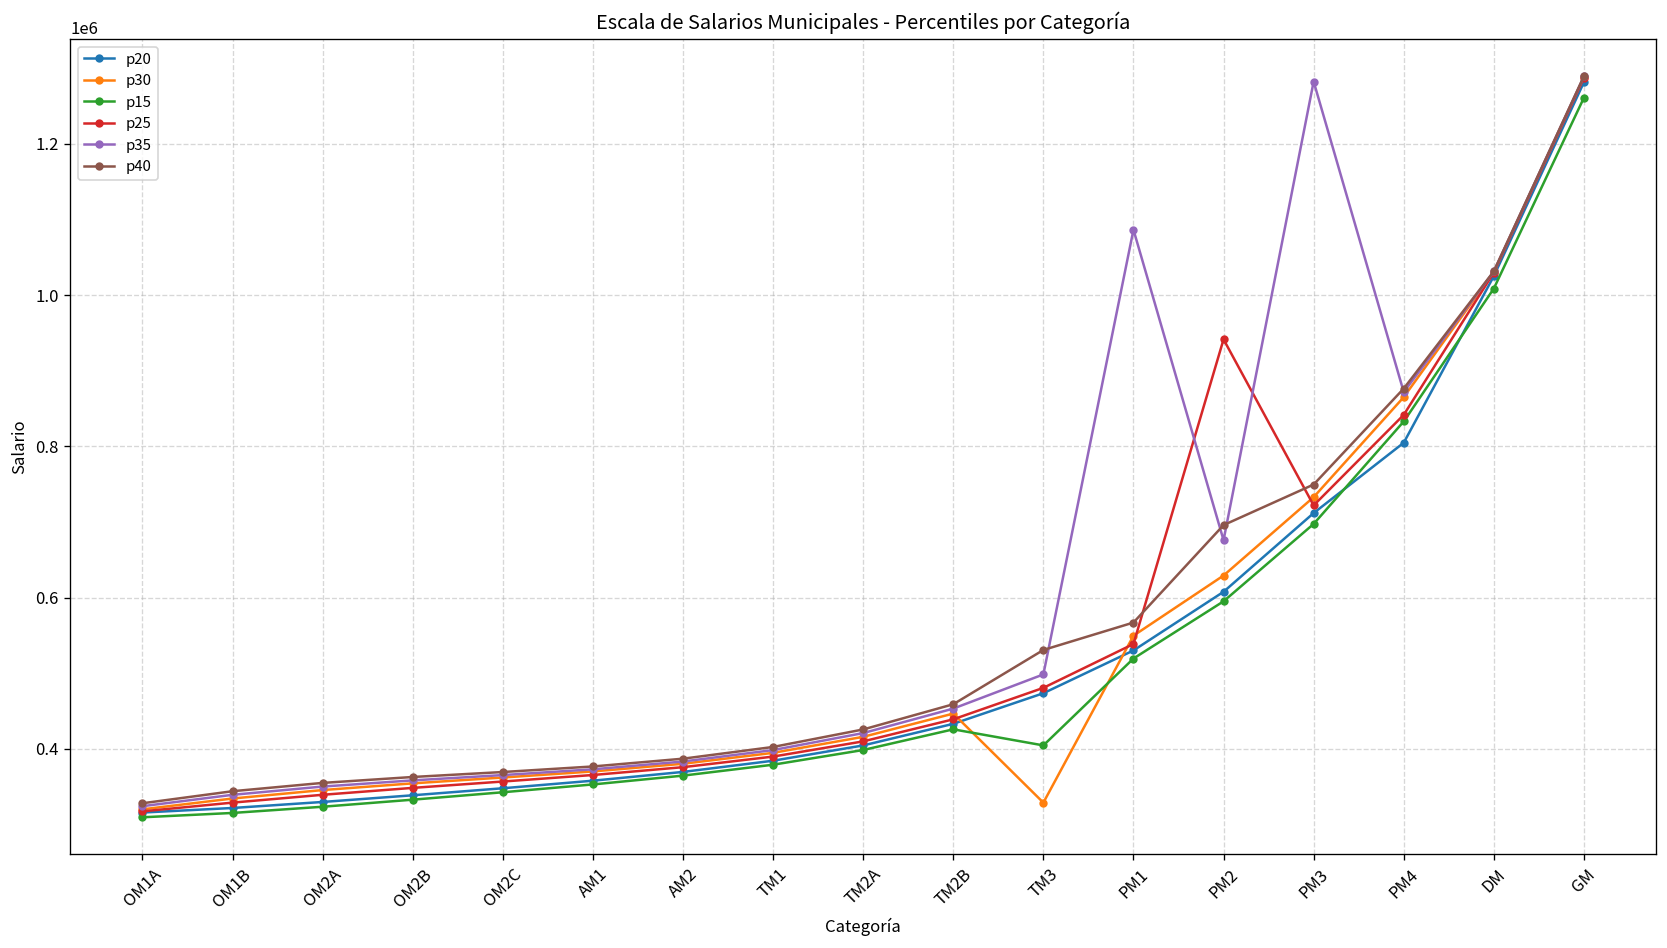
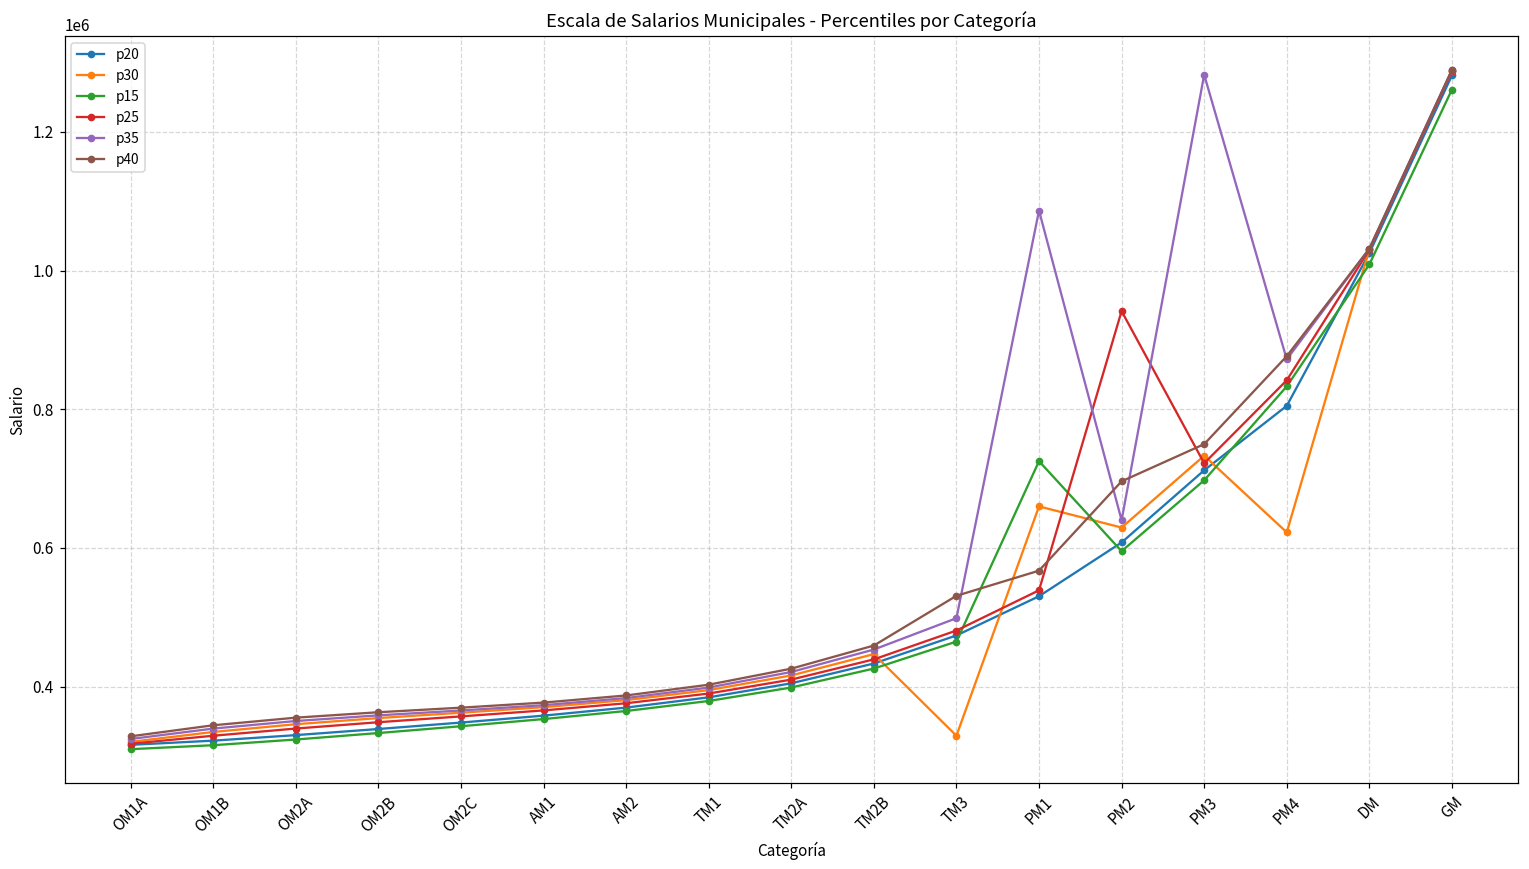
  {
    "p20": {
      "OM1B": 320000,
      "OM2A": 330000,
      "OM2B": 340000,
      "OM2C": 350000,
      "AM1": 360000,
      "AM2": 370000,
      "TM1": 380000,
      "TM2A": 400000,
      "TM2B": 430000,
      "TM3": 470000,
      "PM1": 530000,
      "PM2": 610000,
      "PM3": 710000,
      "PM4": 800000,
      "DM": 1030000,
      "GM": 1280000
    },
    "p30": {
      "OM1B": 330000,
      "OM2A": 350000,
      "TM2A": 420000,
      "TM2B": 450000,
      "TM3": 330000,
-     "PM1": 550000,
+     "PM1": 660000,
      "PM2": 630000,
      "PM3": 730000,
-     "PM4": 870000
+     "PM4": 620000
    },
    "p15": {
      "OM1A": 310000,
      "OM1B": 320000,
      "OM2A": 320000,
      "OM2B": 330000,
      "OM2C": 340000,
      "AM1": 350000,
      "AM2": 360000,
      "TM1": 380000,
      "TM2A": 400000,
      "TM2B": 430000,
-     "TM3": 400000,
-     "PM1": 520000,
+     "TM3": 460000,
+     "PM1": 730000,
      "PM2": 600000,
      "PM3": 700000,
      "PM4": 830000,
      "DM": 1010000,
      "GM": 1260000
    },
    "p25": {
      "OM1B": 330000,
      "OM2A": 340000,
      "OM2B": 350000,
      "OM2C": 360000,
      "AM1": 370000,
      "AM2": 380000,
      "TM1": 390000,
      "TM2A": 410000,
      "TM2B": 440000,
      "TM3": 480000,
      "PM1": 540000,
      "PM2": 940000,
      "PM3": 720000,
      "PM4": 840000
    },
    "p35": {
      "OM1B": 340000,
      "OM2A": 350000,
      "TM2A": 420000,
      "TM2B": 450000,
      "TM3": 500000,
      "PM1": 1090000,
-     "PM2": 680000,
+     "PM2": 640000,
      "PM3": 1280000,
      "PM4": 870000
    },
    "p40": {
      "OM1B": 340000,
      "OM2A": 360000,
      "OM2B": 360000,
      "OM2C": 370000,
      "TM1": 400000,
      "TM2A": 430000,
      "TM2B": 460000,
      "TM3": 530000,
      "PM1": 570000,
      "PM2": 700000,
      "PM3": 750000,
      "PM4": 880000
    }
  }
